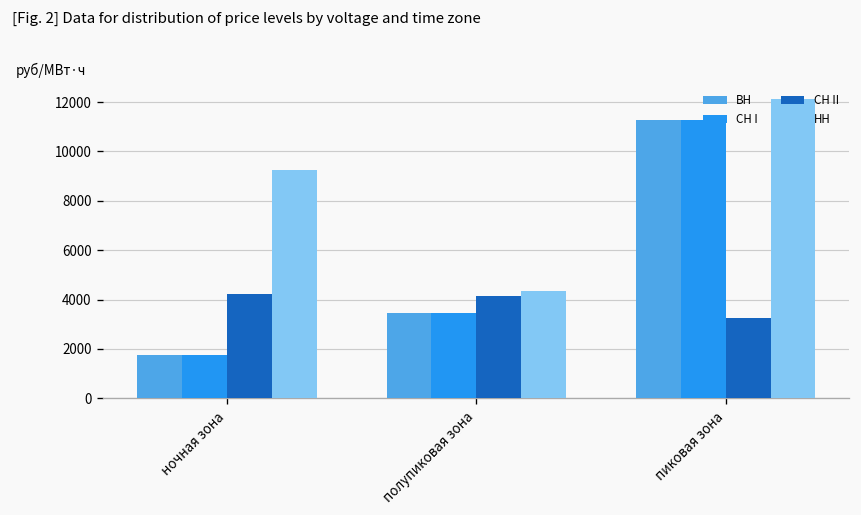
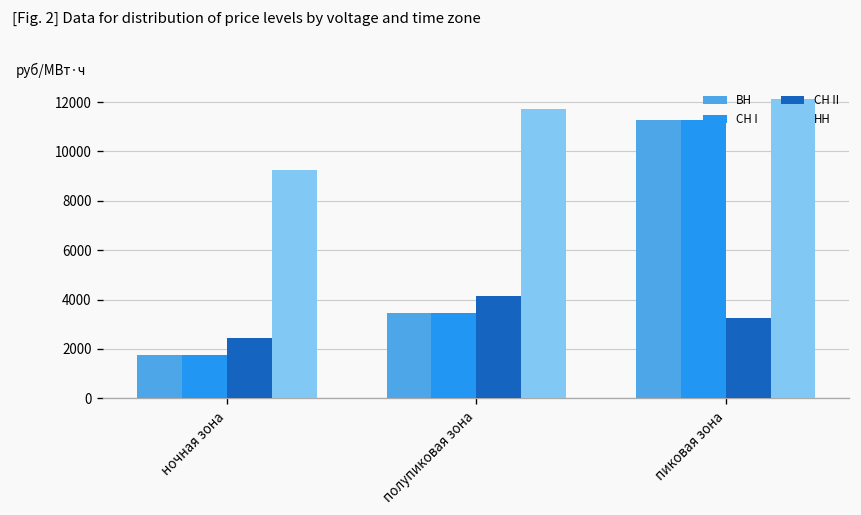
  {
    "СН II": {
-     "ночная зона": 4200,
+     "ночная зона": 2400,
      "полупиковая зона": 4200,
      "пиковая зона": 3300
    },
    "НН": {
      "ночная зона": 9300,
-     "полупиковая зона": 4300,
+     "полупиковая зона": 11700,
      "пиковая зона": 12100
    }
  }
